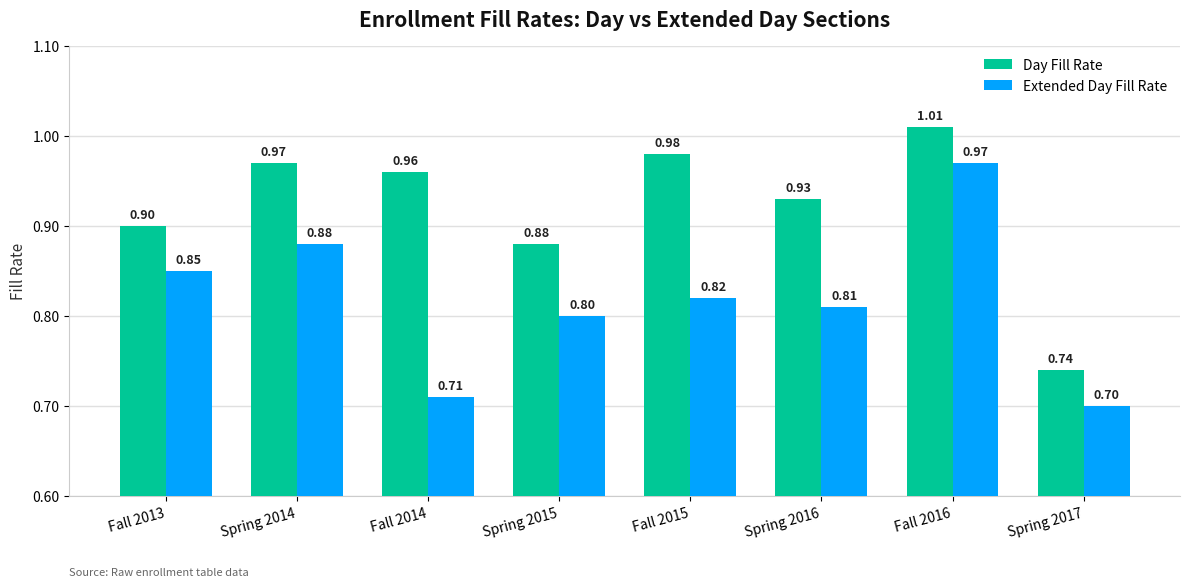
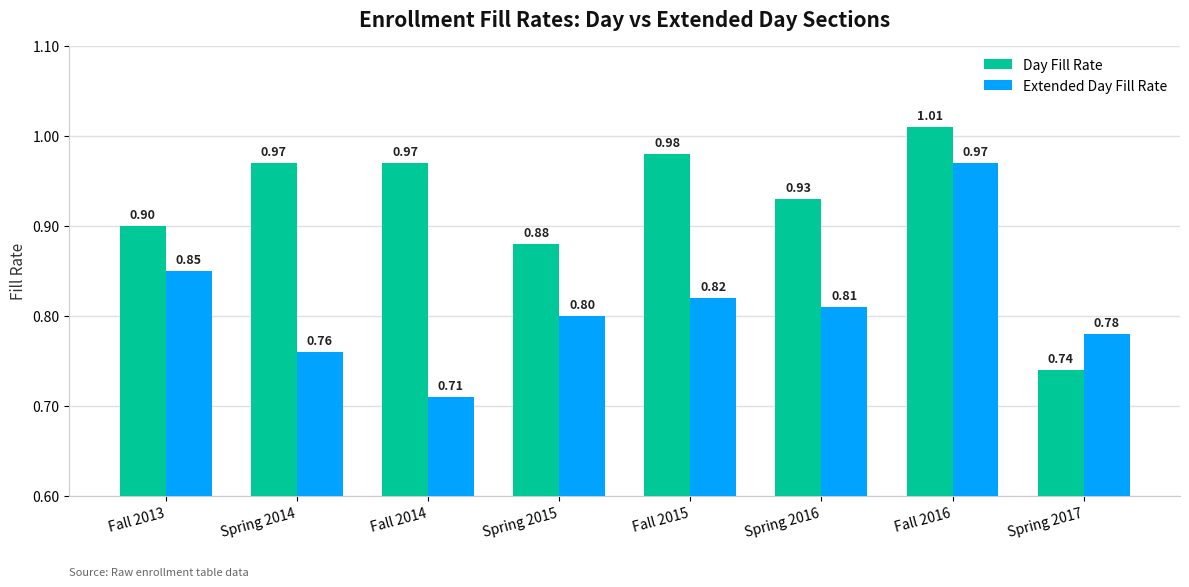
  {
    "Day Fill Rate": {
      "Fall 2013": 0.90,
      "Spring 2014": 0.97,
-     "Fall 2014": 0.96,
+     "Fall 2014": 0.97,
      "Spring 2015": 0.88,
      "Fall 2015": 0.98,
      "Spring 2016": 0.93,
      "Fall 2016": 1.01,
      "Spring 2017": 0.74
    },
    "Extended Day Fill Rate": {
      "Fall 2013": 0.85,
-     "Spring 2014": 0.88,
+     "Spring 2014": 0.76,
      "Fall 2014": 0.71,
      "Spring 2015": 0.80,
      "Fall 2015": 0.82,
      "Spring 2016": 0.81,
      "Fall 2016": 0.97,
-     "Spring 2017": 0.70
+     "Spring 2017": 0.78
    }
  }
